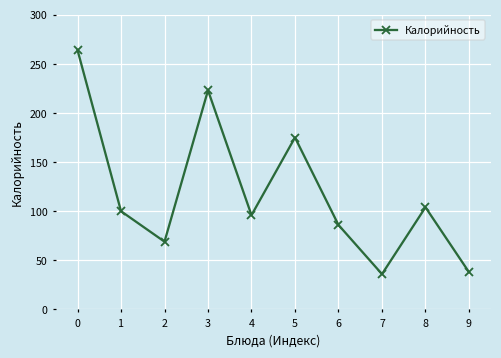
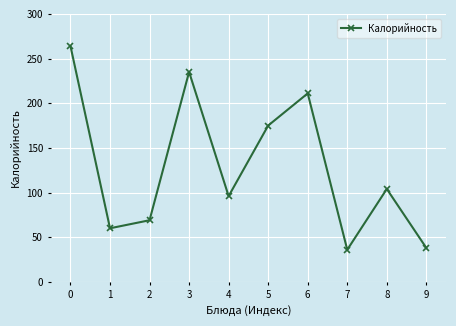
  {
    "0": 260,
-   "1": 100,
+   "1": 60,
    "2": 70,
-   "3": 220,
+   "3": 240,
    "4": 100,
    "5": 180,
-   "6": 90,
+   "6": 210,
    "7": 40,
    "8": 100,
    "9": 40
  }
